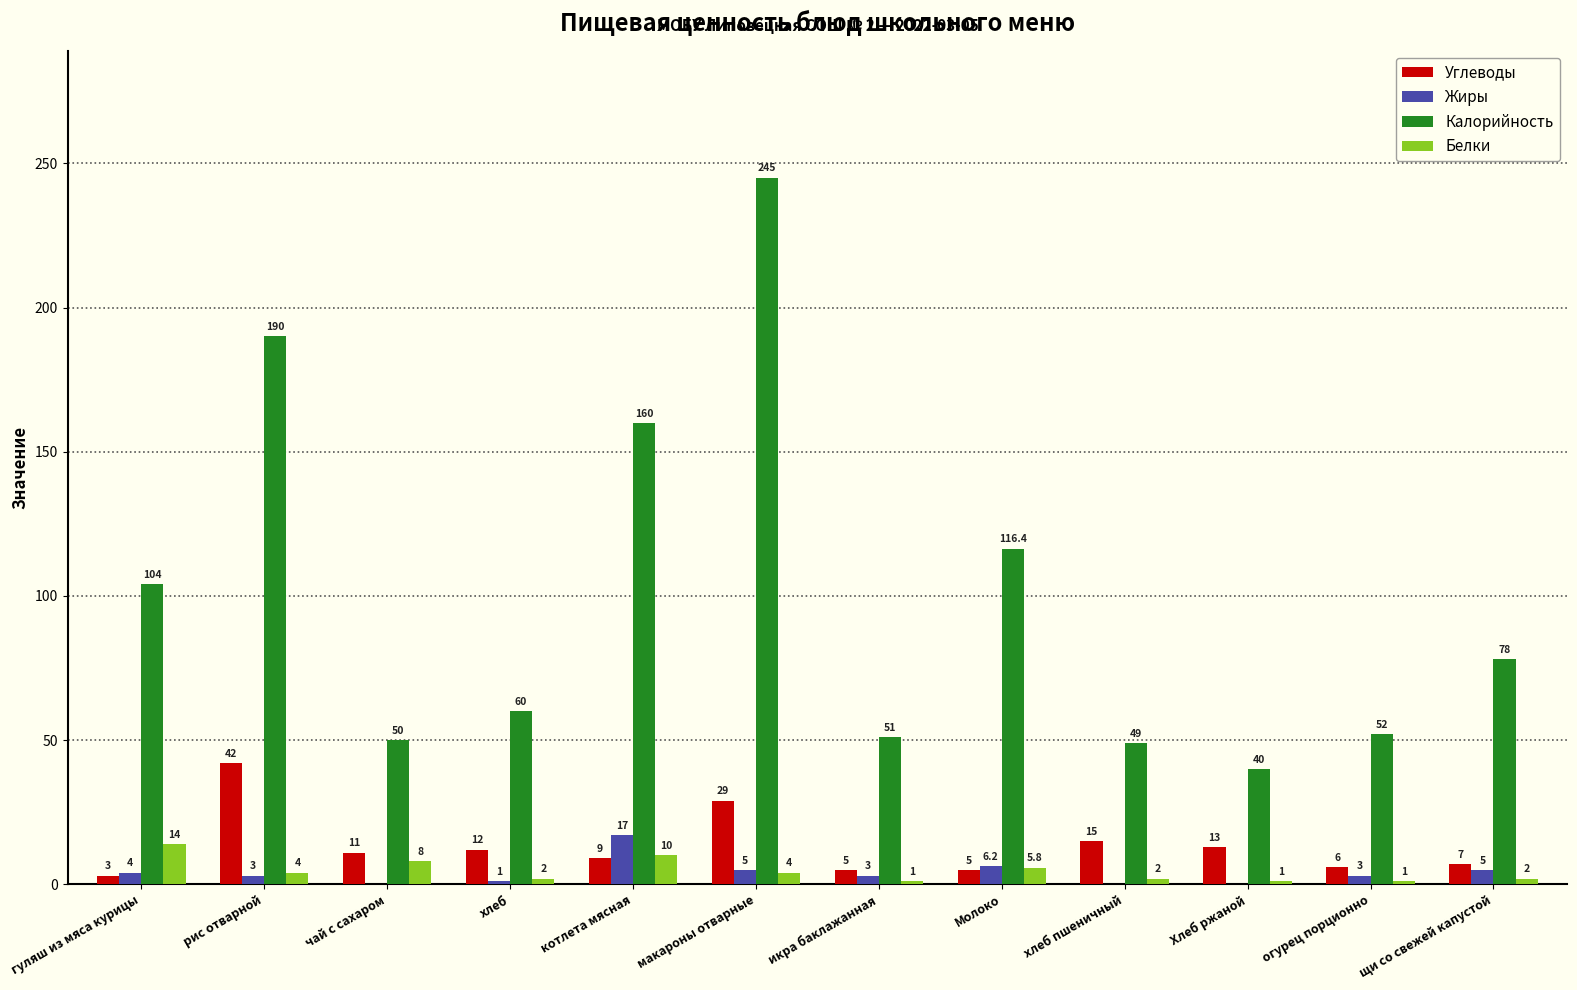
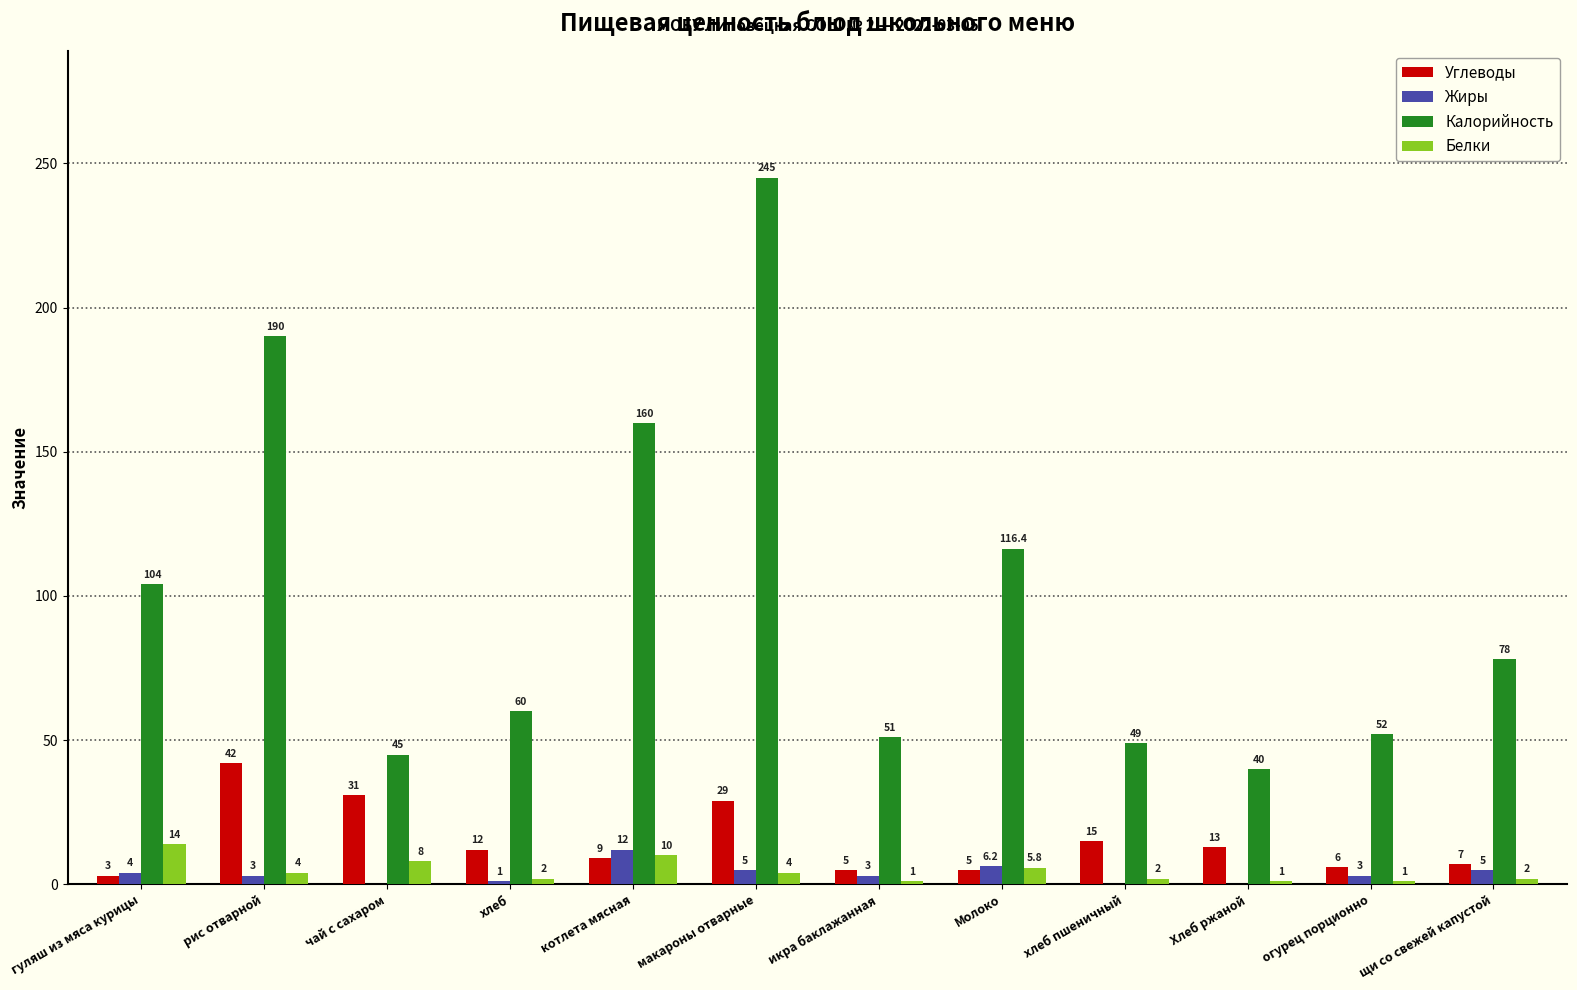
  {
    "Углеводы": {
      "гуляш из мяса курицы": 3,
      "рис отварной": 42,
-     "чай с сахаром": 11,
+     "чай с сахаром": 31,
      "хлеб": 12,
      "котлета мясная": 9,
      "макароны отварные": 29,
      "икра баклажанная": 5,
      "Молоко": 5,
      "хлеб пшеничный": 15,
      "Хлеб ржаной": 13,
      "огурец порционно": 6,
      "щи со свежей капустой": 7
    },
    "Жиры": {
      "гуляш из мяса курицы": 4,
      "рис отварной": 3,
      "хлеб": 1,
-     "котлета мясная": 17,
+     "котлета мясная": 12,
      "макароны отварные": 5,
      "икра баклажанная": 3,
      "Молоко": 6.2,
      "огурец порционно": 3,
      "щи со свежей капустой": 5
    },
    "Калорийность": {
      "гуляш из мяса курицы": 104,
      "рис отварной": 190,
-     "чай с сахаром": 50,
+     "чай с сахаром": 45,
      "хлеб": 60,
      "котлета мясная": 160,
      "макароны отварные": 245,
      "икра баклажанная": 51,
      "Молоко": 116.4,
      "хлеб пшеничный": 49,
      "Хлеб ржаной": 40,
      "огурец порционно": 52,
      "щи со свежей капустой": 78
    },
    "Белки": {
      "гуляш из мяса курицы": 14,
      "рис отварной": 4,
      "чай с сахаром": 8,
      "хлеб": 2,
      "котлета мясная": 10,
      "макароны отварные": 4,
      "икра баклажанная": 1,
      "Молоко": 5.8,
      "хлеб пшеничный": 2,
      "Хлеб ржаной": 1,
      "огурец порционно": 1,
      "щи со свежей капустой": 2
    }
  }
